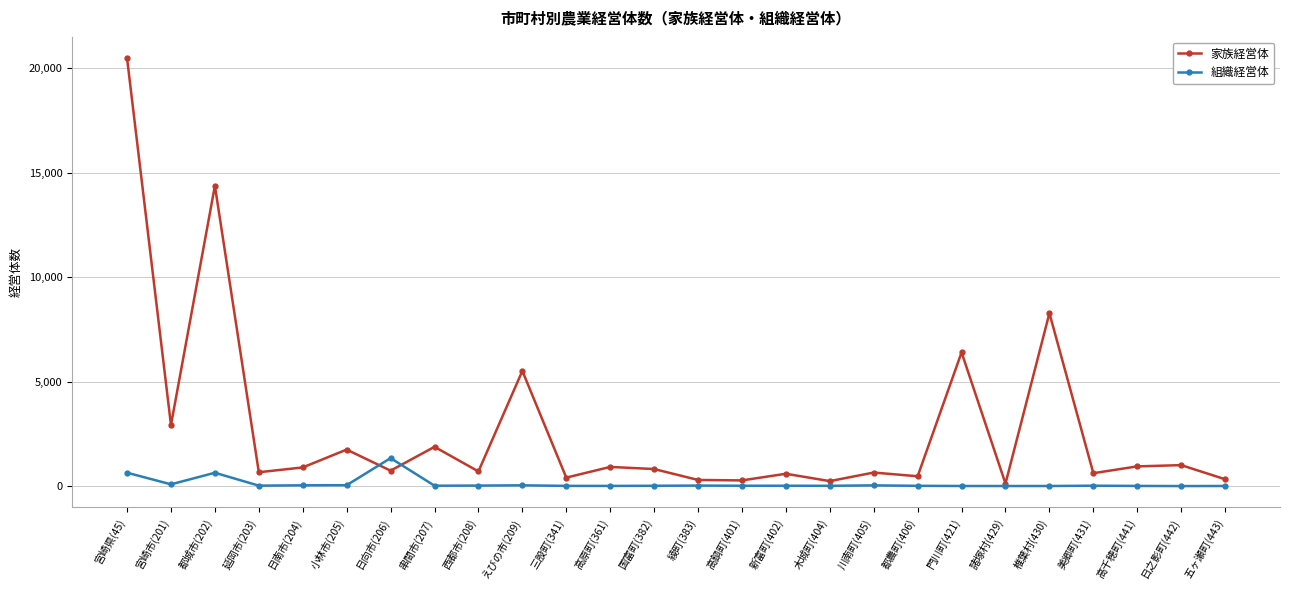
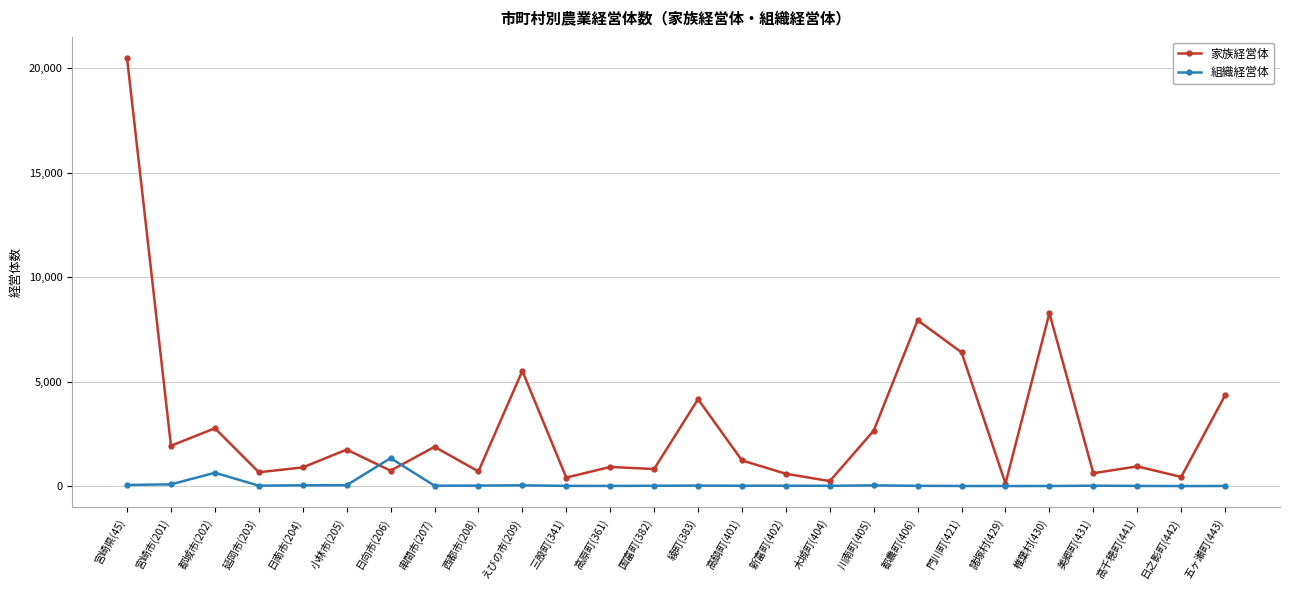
  {
    "家族経営体": {
      "宮崎県(45)": "20,500",
-     "宮崎市(201)": "2,900",
-     "都城市(202)": "14,400",
+     "宮崎市(201)": "1,900",
+     "都城市(202)": "2,800",
      "延岡市(203)": "700",
      "日南市(204)": "900",
      "小林市(205)": "1,700",
      "日向市(206)": "700",
      "串間市(207)": "1,900",
      "西都市(208)": "700",
      "えびの市(209)": "5,500",
      "三股町(341)": "400",
      "高原町(361)": "900",
      "国富町(382)": "800",
-     "綾町(383)": "300",
-     "高鍋町(401)": "300",
+     "綾町(383)": "4,200",
+     "高鍋町(401)": "1,200",
      "新富町(402)": "600",
      "木城町(404)": "200",
-     "川南町(405)": "600",
-     "都農町(406)": "500",
+     "川南町(405)": "2,700",
+     "都農町(406)": "7,900",
      "門川町(421)": "6,400",
      "椎葉村(430)": "8,300",
      "美郷町(431)": "600",
      "高千穂町(441)": "900",
-     "日之影町(442)": "1,000",
-     "五ヶ瀬町(443)": "300"
+     "日之影町(442)": "400",
+     "五ヶ瀬町(443)": "4,300"
    },
    "組織経営体": {
-     "宮崎県(45)": "600",
+     "宮崎県(45)": "100",
      "宮崎市(201)": "100",
      "都城市(202)": "600",
      "延岡市(203)": "0",
      "日南市(204)": "0",
      "小林市(205)": "0",
      "日向市(206)": "1,300",
      "串間市(207)": "0",
      "西都市(208)": "0",
      "えびの市(209)": "0",
      "三股町(341)": "0",
      "高原町(361)": "0",
      "国富町(382)": "0",
      "綾町(383)": "0",
      "高鍋町(401)": "0",
      "新富町(402)": "0",
      "木城町(404)": "0",
      "川南町(405)": "0",
      "都農町(406)": "0",
      "門川町(421)": "0",
      "椎葉村(430)": "0",
      "美郷町(431)": "0",
      "高千穂町(441)": "0",
      "日之影町(442)": "0",
      "五ヶ瀬町(443)": "0"
    }
  }
